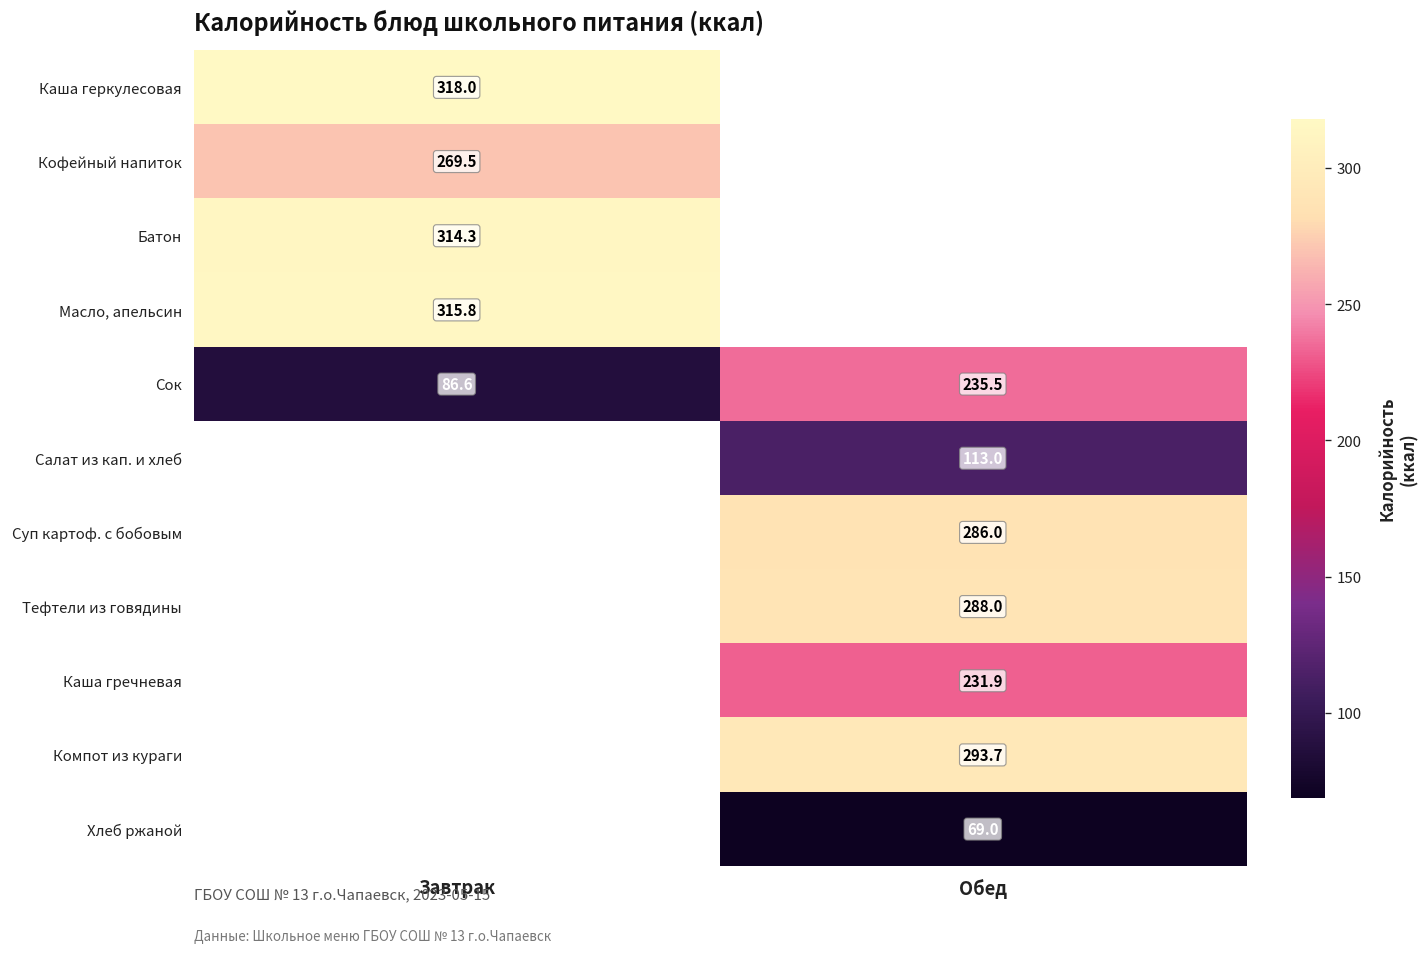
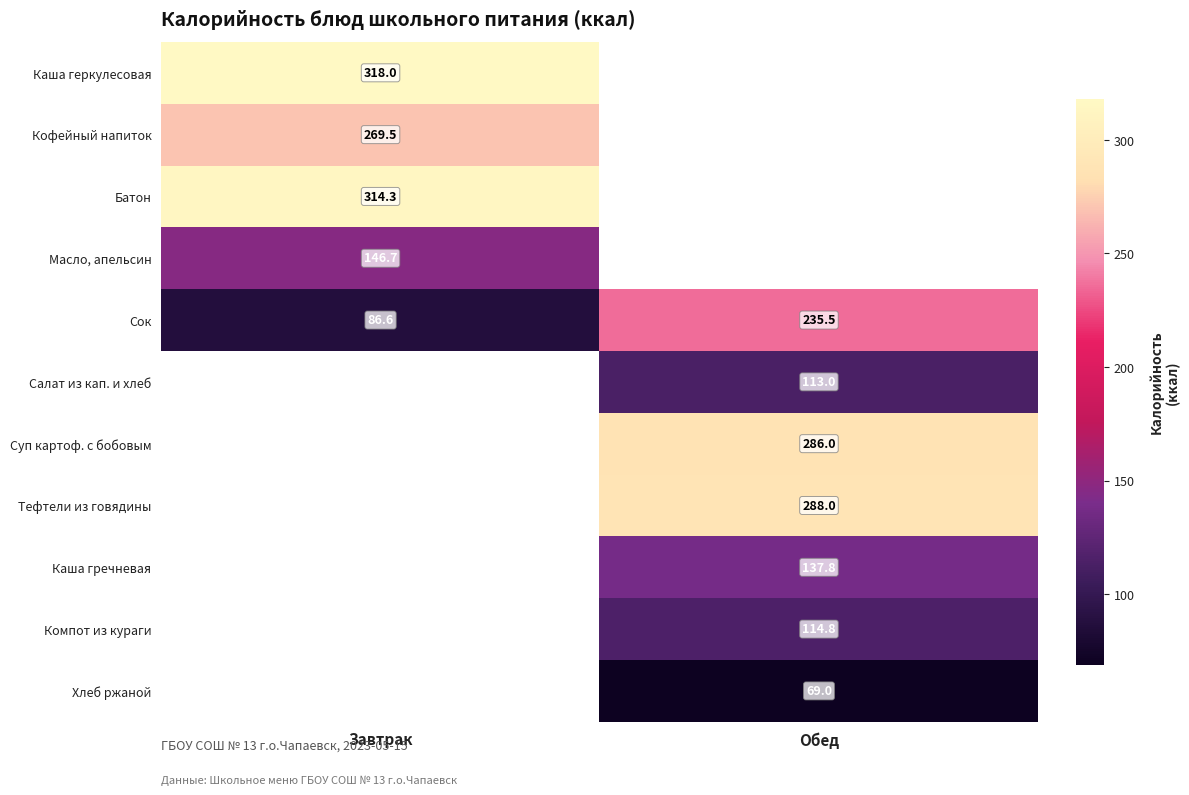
  {
    "Масло, апельсин": {
-     "Завтрак": 315.8
+     "Завтрак": 146.7
    },
    "Каша гречневая": {
-     "Обед": 231.9
+     "Обед": 137.8
    },
    "Компот из кураги": {
-     "Обед": 293.7
+     "Обед": 114.8
    }
  }
